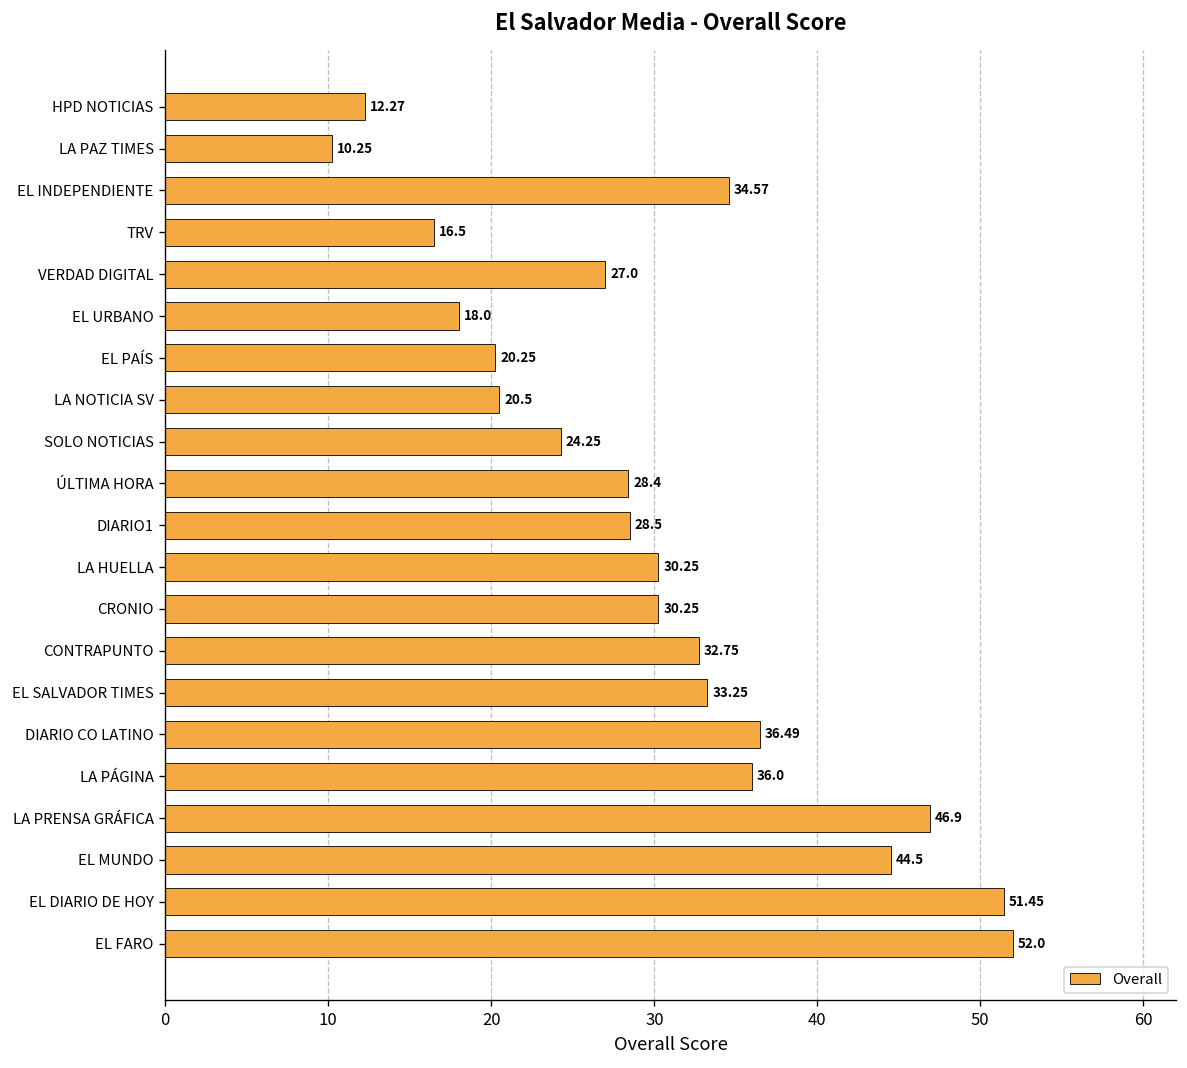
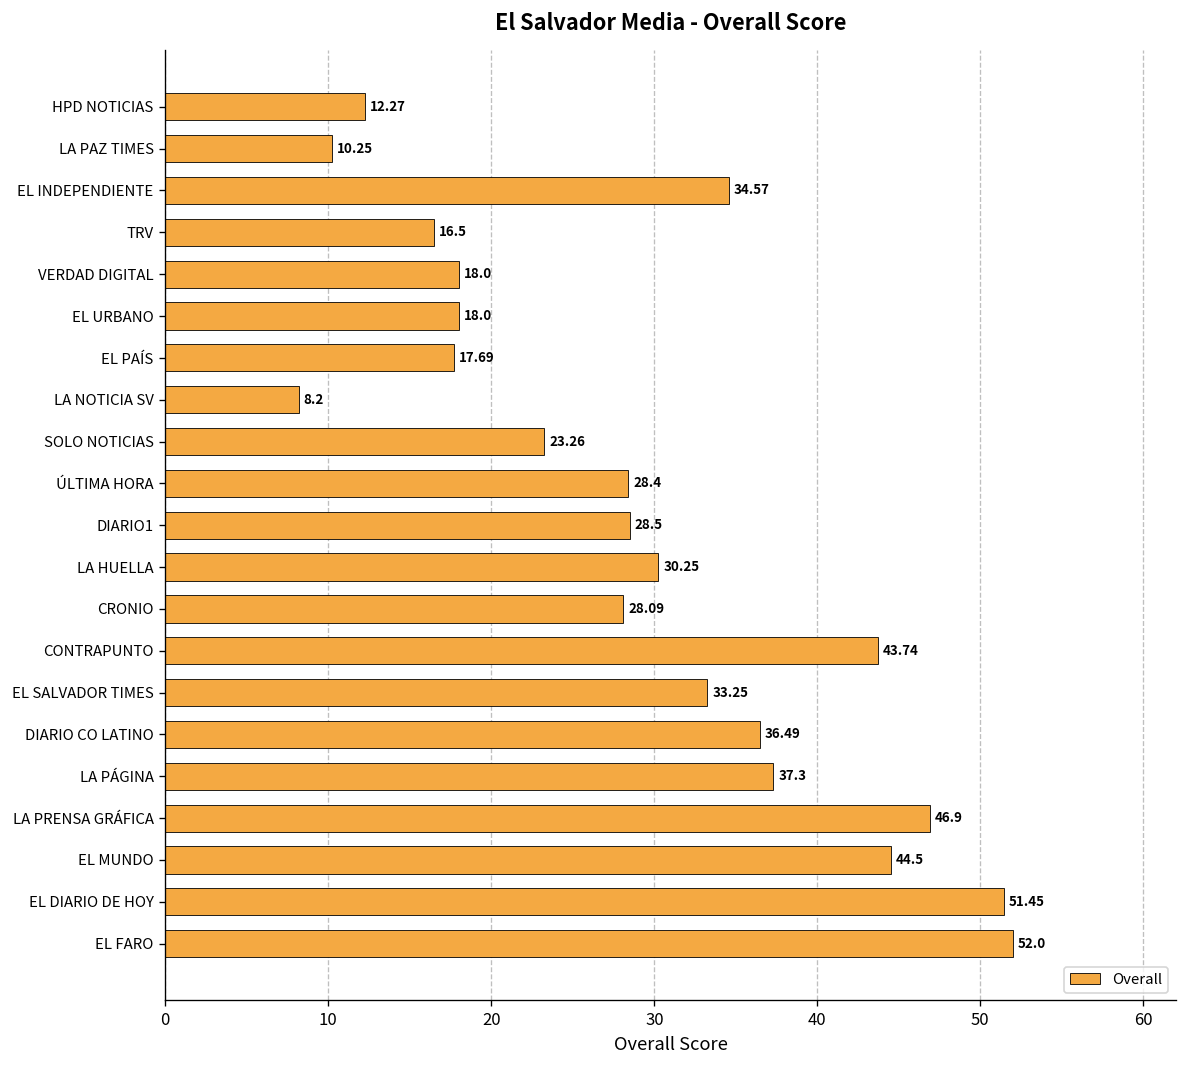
  {
    "HPD NOTICIAS": 12.27,
    "LA PAZ TIMES": 10.25,
    "EL INDEPENDIENTE": 34.57,
    "TRV": 16.5,
-   "VERDAD DIGITAL": 27.0,
+   "VERDAD DIGITAL": 18.0,
    "EL URBANO": 18.0,
-   "EL PAÍS": 20.25,
-   "LA NOTICIA SV": 20.5,
-   "SOLO NOTICIAS": 24.25,
+   "EL PAÍS": 17.69,
+   "LA NOTICIA SV": 8.2,
+   "SOLO NOTICIAS": 23.26,
    "ÚLTIMA HORA": 28.4,
    "DIARIO1": 28.5,
    "LA HUELLA": 30.25,
-   "CRONIO": 30.25,
-   "CONTRAPUNTO": 32.75,
+   "CRONIO": 28.09,
+   "CONTRAPUNTO": 43.74,
    "EL SALVADOR TIMES": 33.25,
    "DIARIO CO LATINO": 36.49,
-   "LA PÁGINA": 36.0,
+   "LA PÁGINA": 37.3,
    "LA PRENSA GRÁFICA": 46.9,
    "EL MUNDO": 44.5,
    "EL DIARIO DE HOY": 51.45,
    "EL FARO": 52.0
  }
